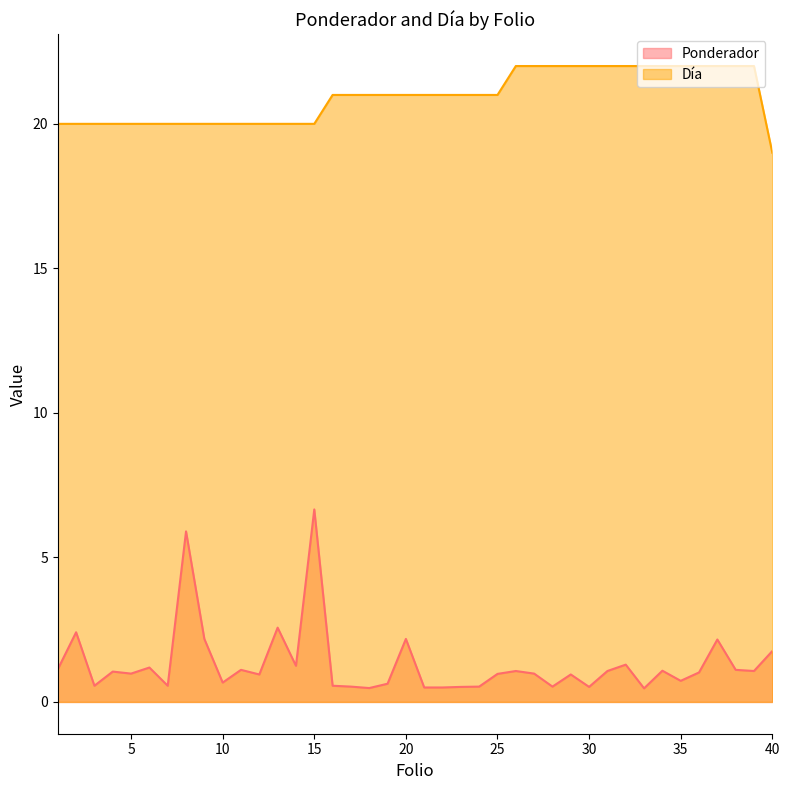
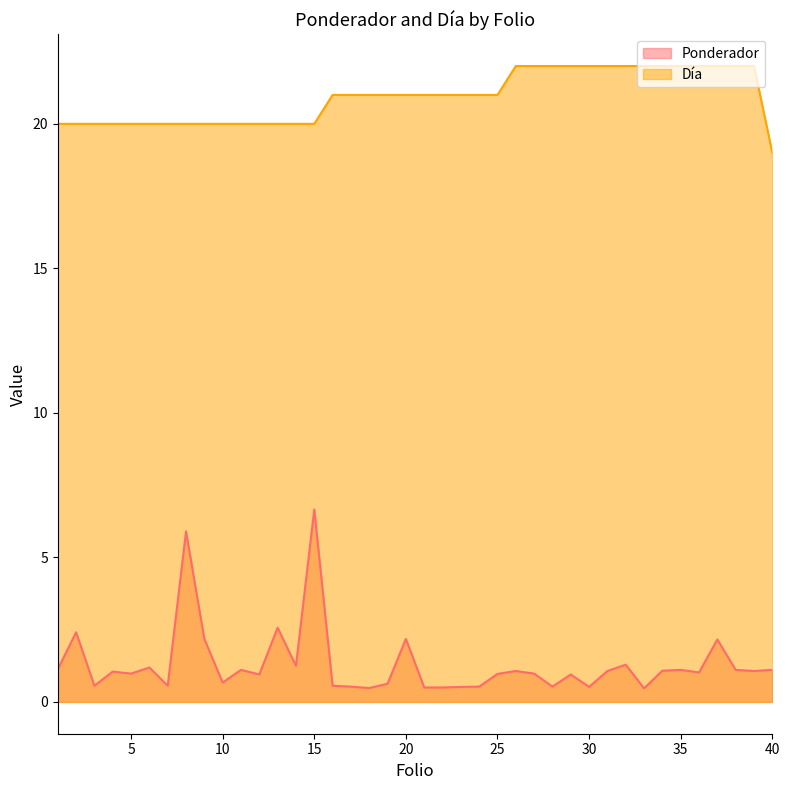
  {
    "Ponderador": {
      "5": 1.0,
      "10": 0.7,
      "15": 6.7,
      "20": 2.2,
      "25": 1.0,
      "30": 0.5,
-     "35": 0.7,
-     "40": 1.8
+     "35": 1.1,
+     "40": 1.1
    },
    "Día": {
      "5": 20.0,
      "10": 20.0,
      "15": 20.0,
      "20": 21.0,
      "25": 21.0,
      "30": 22.0,
      "40": 19.0
    }
  }
